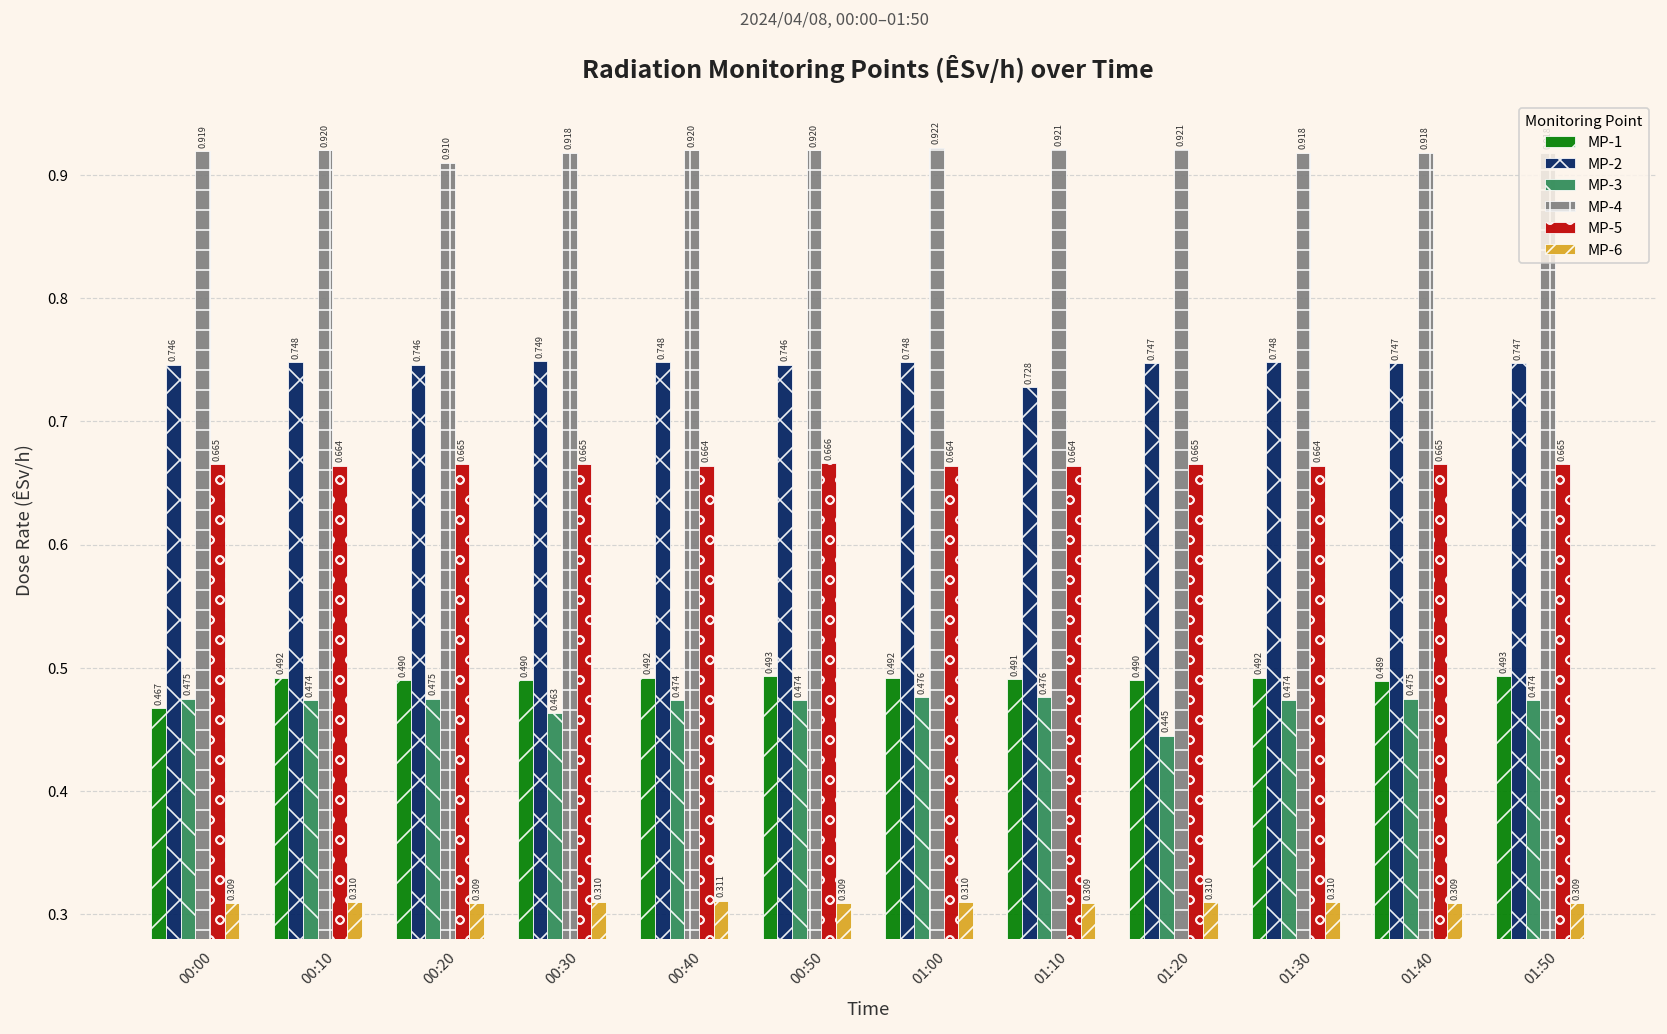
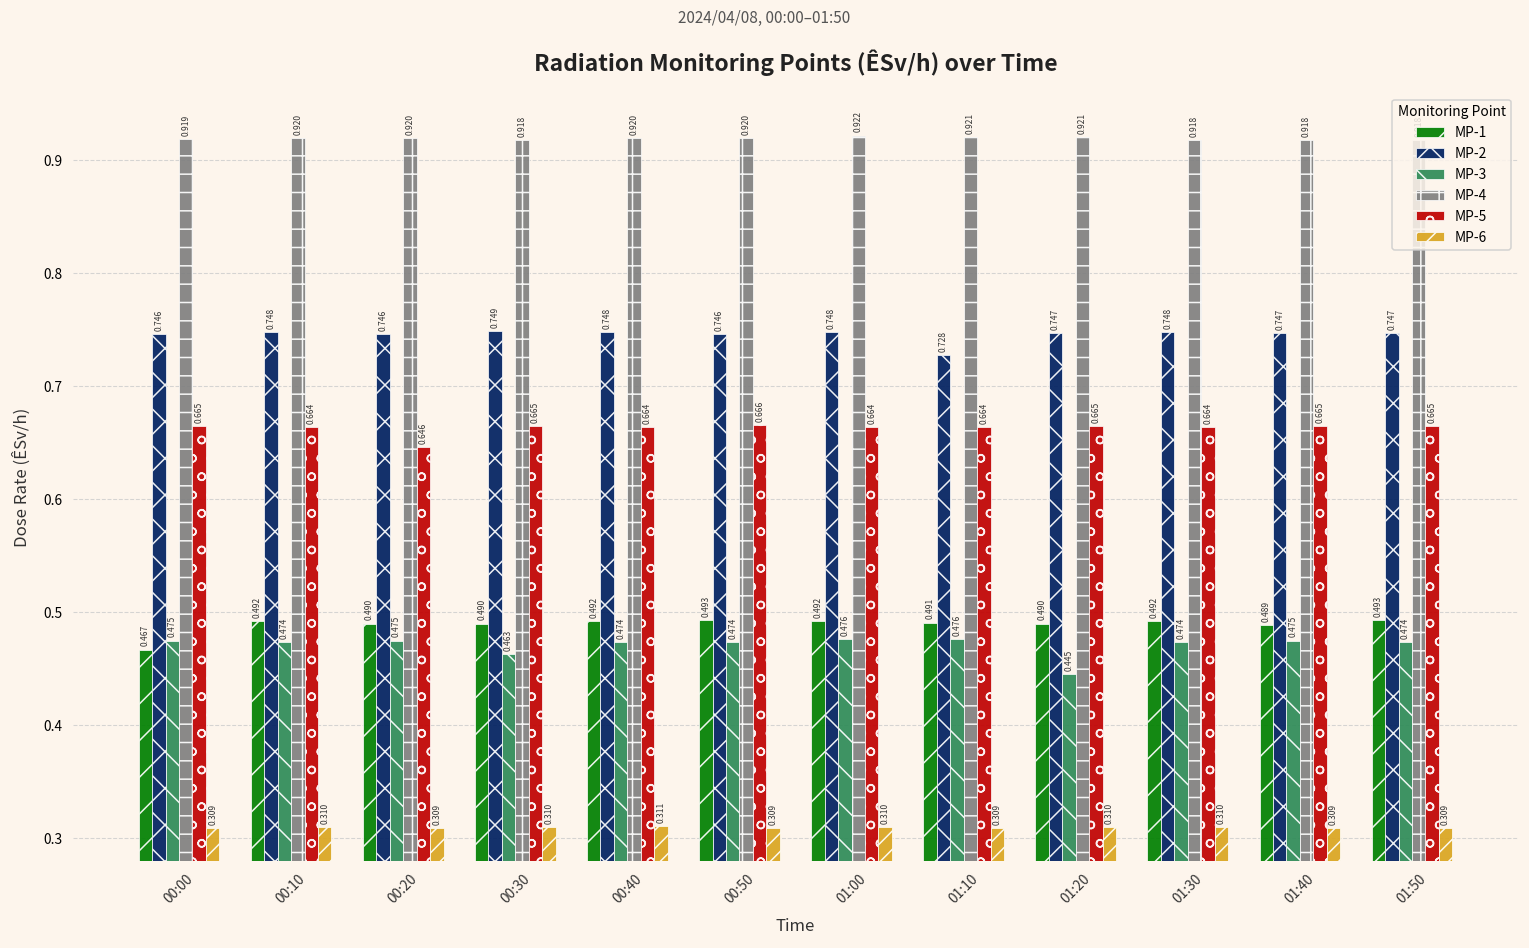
  {
    "MP-1": {
      "00:00": 0.467,
      "00:10": 0.492,
      "00:20": 0.490,
      "00:30": 0.490,
      "00:40": 0.492,
      "00:50": 0.493,
      "01:00": 0.492,
      "01:10": 0.491,
      "01:20": 0.490,
      "01:30": 0.492,
      "01:40": 0.489,
      "01:50": 0.493
    },
    "MP-2": {
      "00:00": 0.746,
      "00:10": 0.748,
      "00:20": 0.746,
      "00:30": 0.749,
      "00:40": 0.748,
      "00:50": 0.746,
      "01:00": 0.748,
      "01:10": 0.728,
      "01:20": 0.747,
      "01:30": 0.748,
      "01:40": 0.747,
      "01:50": 0.747
    },
    "MP-3": {
      "00:00": 0.475,
      "00:10": 0.474,
      "00:20": 0.475,
      "00:30": 0.463,
      "00:40": 0.474,
      "00:50": 0.474,
      "01:00": 0.476,
      "01:10": 0.476,
      "01:20": 0.445,
      "01:30": 0.474,
      "01:40": 0.475,
      "01:50": 0.474
    },
    "MP-4": {
      "00:00": 0.919,
      "00:10": 0.920,
-     "00:20": 0.910,
+     "00:20": 0.920,
      "00:30": 0.918,
      "00:40": 0.920,
      "00:50": 0.920,
      "01:00": 0.922,
      "01:10": 0.921,
      "01:20": 0.921,
      "01:30": 0.918,
      "01:40": 0.918
    },
    "MP-5": {
      "00:00": 0.665,
      "00:10": 0.664,
-     "00:20": 0.665,
+     "00:20": 0.646,
      "00:30": 0.665,
      "00:40": 0.664,
      "00:50": 0.666,
      "01:00": 0.664,
      "01:10": 0.664,
      "01:20": 0.665,
      "01:30": 0.664,
      "01:40": 0.665,
      "01:50": 0.665
    },
    "MP-6": {
      "00:00": 0.309,
      "00:10": 0.310,
      "00:20": 0.309,
      "00:30": 0.310,
      "00:40": 0.311,
      "00:50": 0.309,
      "01:00": 0.310,
      "01:10": 0.309,
      "01:20": 0.310,
      "01:30": 0.310,
      "01:40": 0.309,
      "01:50": 0.309
    }
  }
